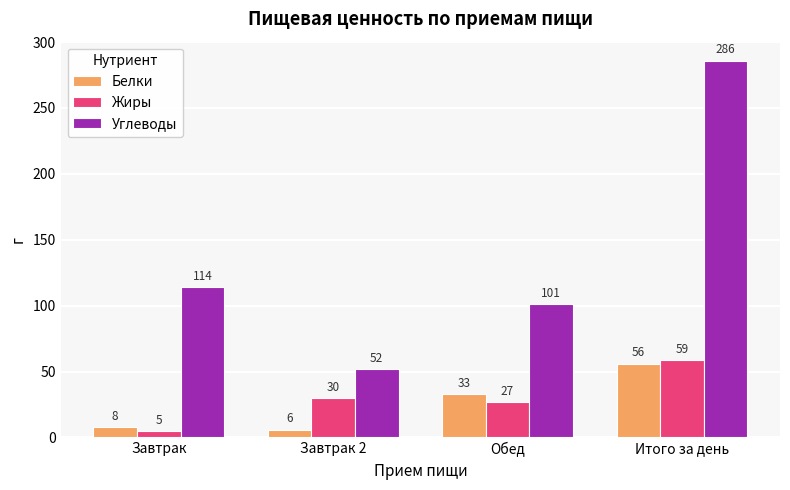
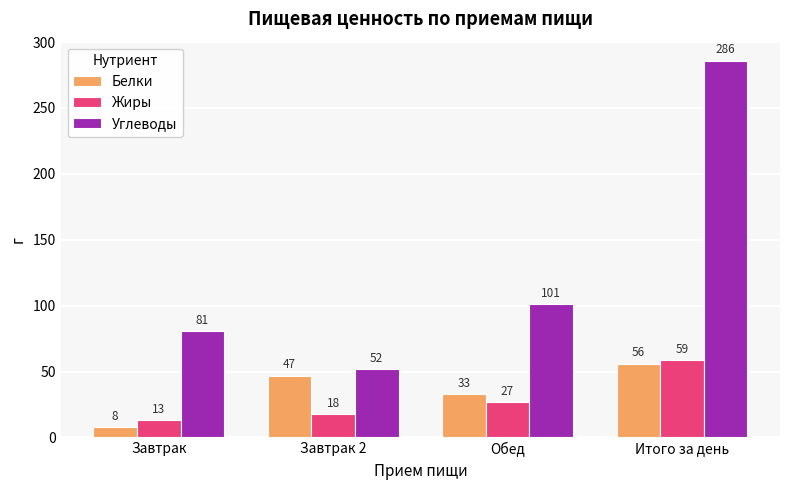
  {
    "Белки": {
      "Завтрак": 8,
-     "Завтрак 2": 6,
+     "Завтрак 2": 47,
      "Обед": 33,
      "Итого за день": 56
    },
    "Жиры": {
-     "Завтрак": 5,
-     "Завтрак 2": 30,
+     "Завтрак": 13,
+     "Завтрак 2": 18,
      "Обед": 27,
      "Итого за день": 59
    },
    "Углеводы": {
-     "Завтрак": 114,
+     "Завтрак": 81,
      "Завтрак 2": 52,
      "Обед": 101,
      "Итого за день": 286
    }
  }
